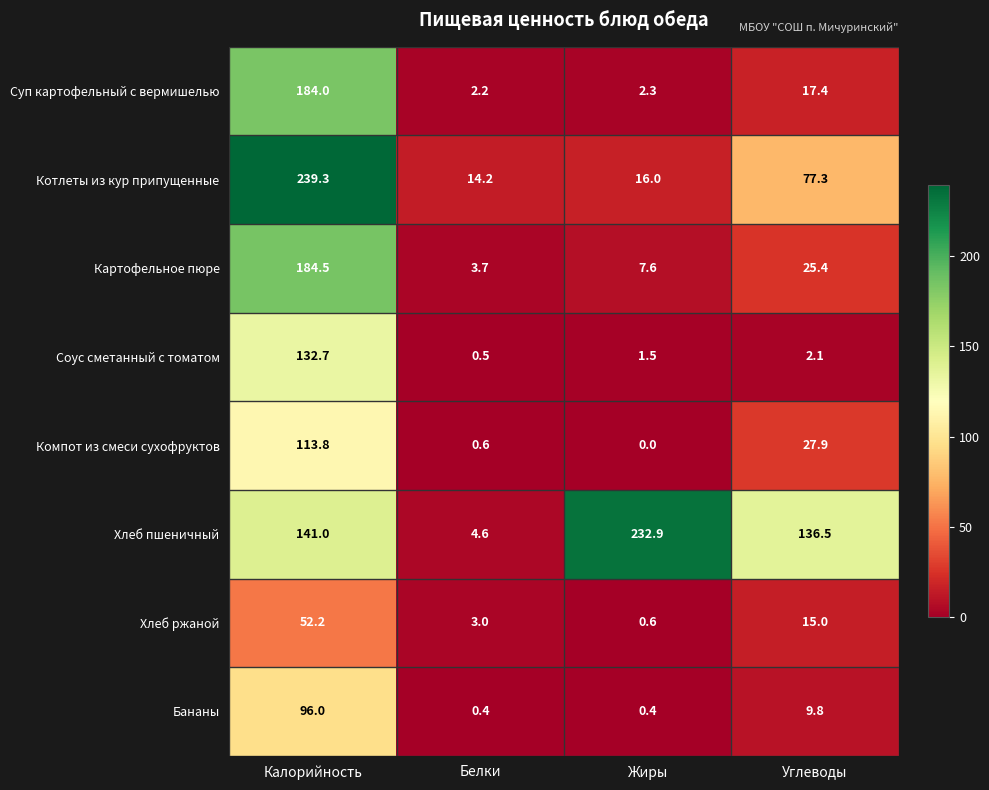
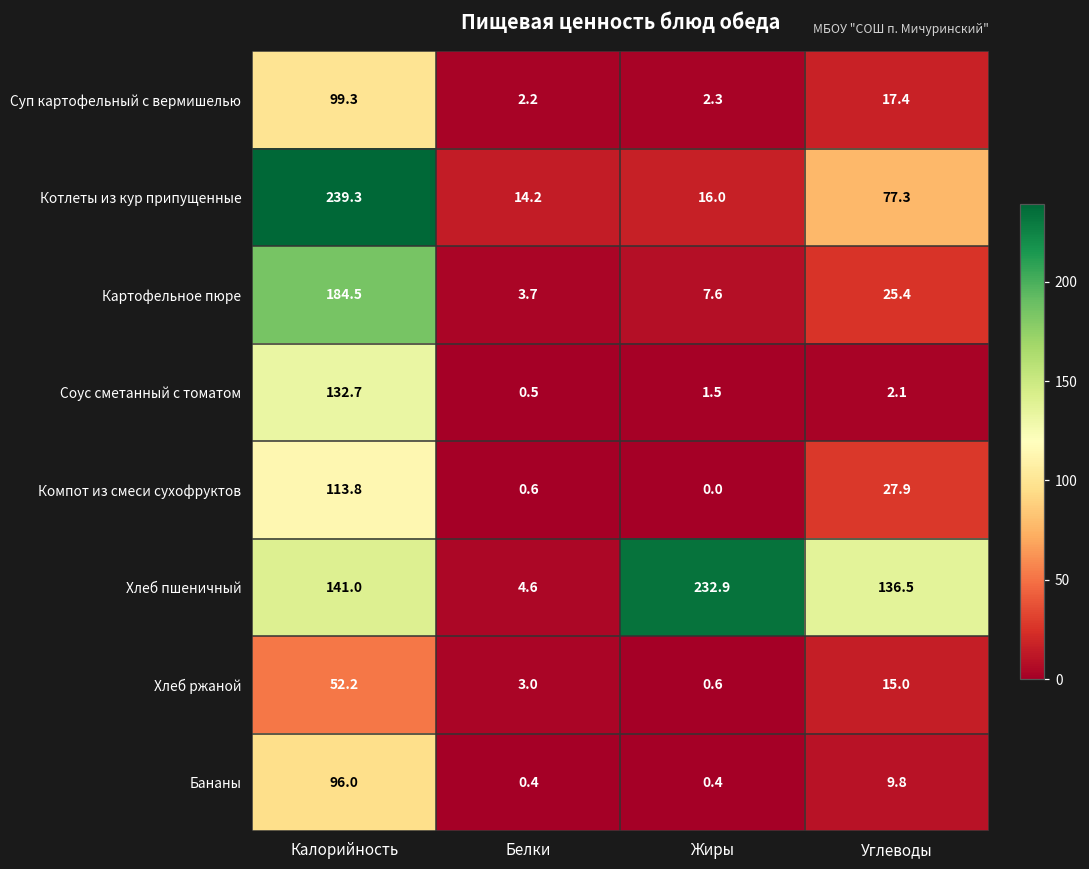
  {
    "Суп картофельный с вермишелью": {
-     "Калорийность": 184.0,
+     "Калорийность": 99.3,
      "Белки": 2.2,
      "Жиры": 2.3,
      "Углеводы": 17.4
    },
    "Котлеты из кур припущенные": {
      "Калорийность": 239.3,
      "Белки": 14.2,
      "Жиры": 16.0,
      "Углеводы": 77.3
    },
    "Картофельное пюре": {
      "Калорийность": 184.5,
      "Белки": 3.7,
      "Жиры": 7.6,
      "Углеводы": 25.4
    },
    "Соус сметанный с томатом": {
      "Калорийность": 132.7,
      "Белки": 0.5,
      "Жиры": 1.5,
      "Углеводы": 2.1
    },
    "Компот из смеси сухофруктов": {
      "Калорийность": 113.8,
      "Белки": 0.6,
      "Жиры": 0.0,
      "Углеводы": 27.9
    },
    "Хлеб пшеничный": {
      "Калорийность": 141.0,
      "Белки": 4.6,
      "Жиры": 232.9,
      "Углеводы": 136.5
    },
    "Хлеб ржаной": {
      "Калорийность": 52.2,
      "Белки": 3.0,
      "Жиры": 0.6,
      "Углеводы": 15.0
    },
    "Бананы": {
      "Калорийность": 96.0,
      "Белки": 0.4,
      "Жиры": 0.4,
      "Углеводы": 9.8
    }
  }
